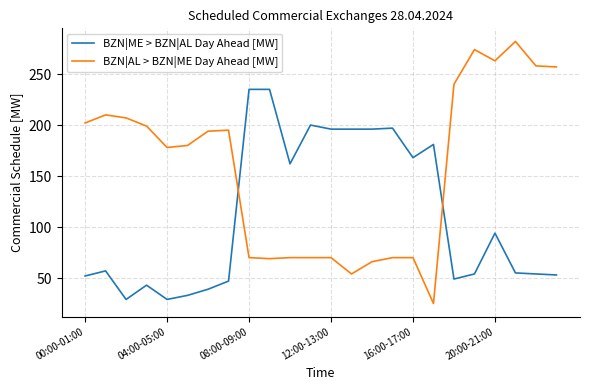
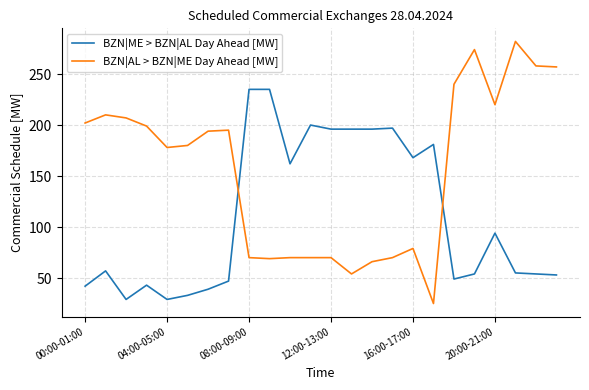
  {
    "BZN|ME > BZN|AL Day Ahead [MW]": {
-     "00:00-01:00": 52,
+     "00:00-01:00": 42,
      "04:00-05:00": 29,
      "08:00-09:00": 235,
      "12:00-13:00": 196,
      "16:00-17:00": 168,
      "20:00-21:00": 94
    },
    "BZN|AL > BZN|ME Day Ahead [MW]": {
      "00:00-01:00": 202,
      "04:00-05:00": 178,
      "08:00-09:00": 70,
      "12:00-13:00": 70,
-     "16:00-17:00": 70,
-     "20:00-21:00": 263
+     "16:00-17:00": 79,
+     "20:00-21:00": 220
    }
  }
